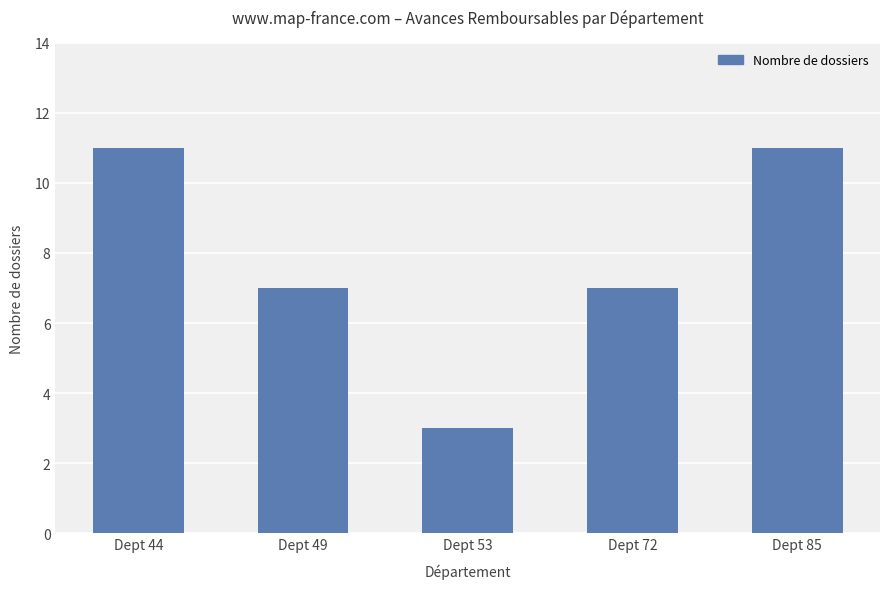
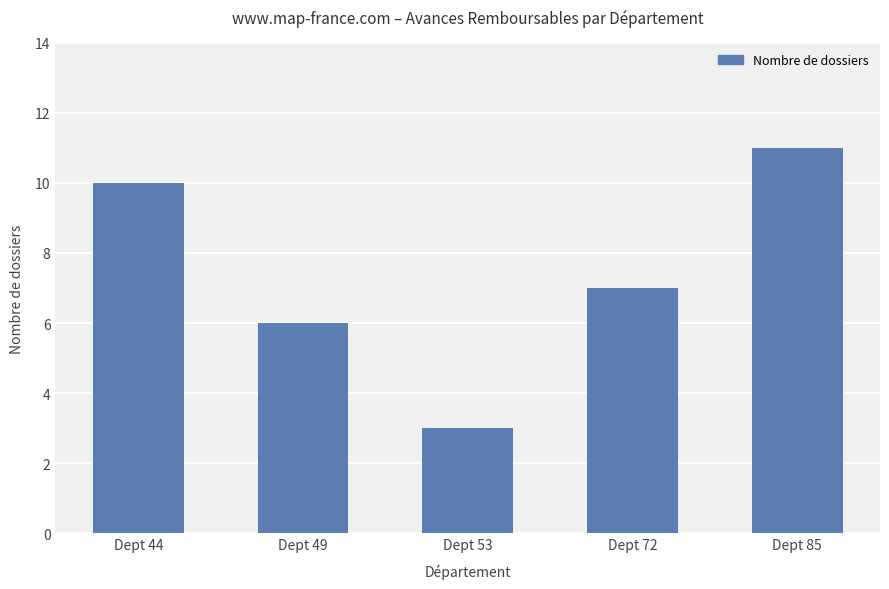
  {
-   "Dept 44": 11,
-   "Dept 49": 7,
+   "Dept 44": 10,
+   "Dept 49": 6,
    "Dept 53": 3,
    "Dept 72": 7,
    "Dept 85": 11
  }
